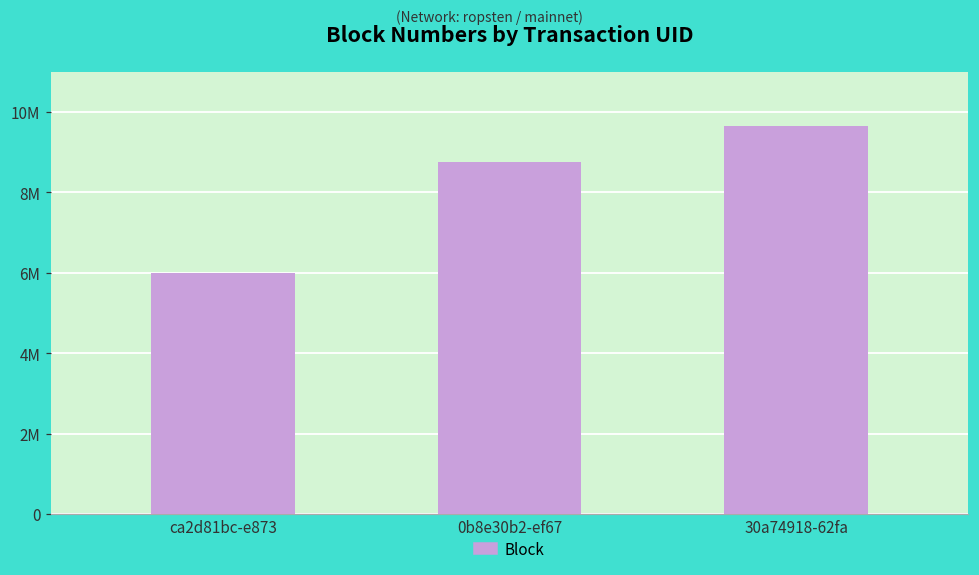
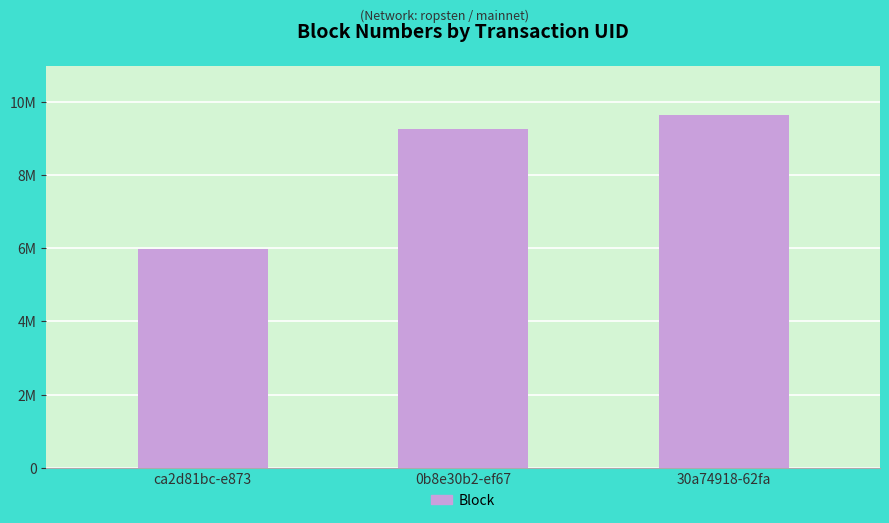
  {
    "ca2d81bc-e873": 6000000,
-   "0b8e30b2-ef67": 8700000,
+   "0b8e30b2-ef67": 9300000,
    "30a74918-62fa": 9600000
  }
